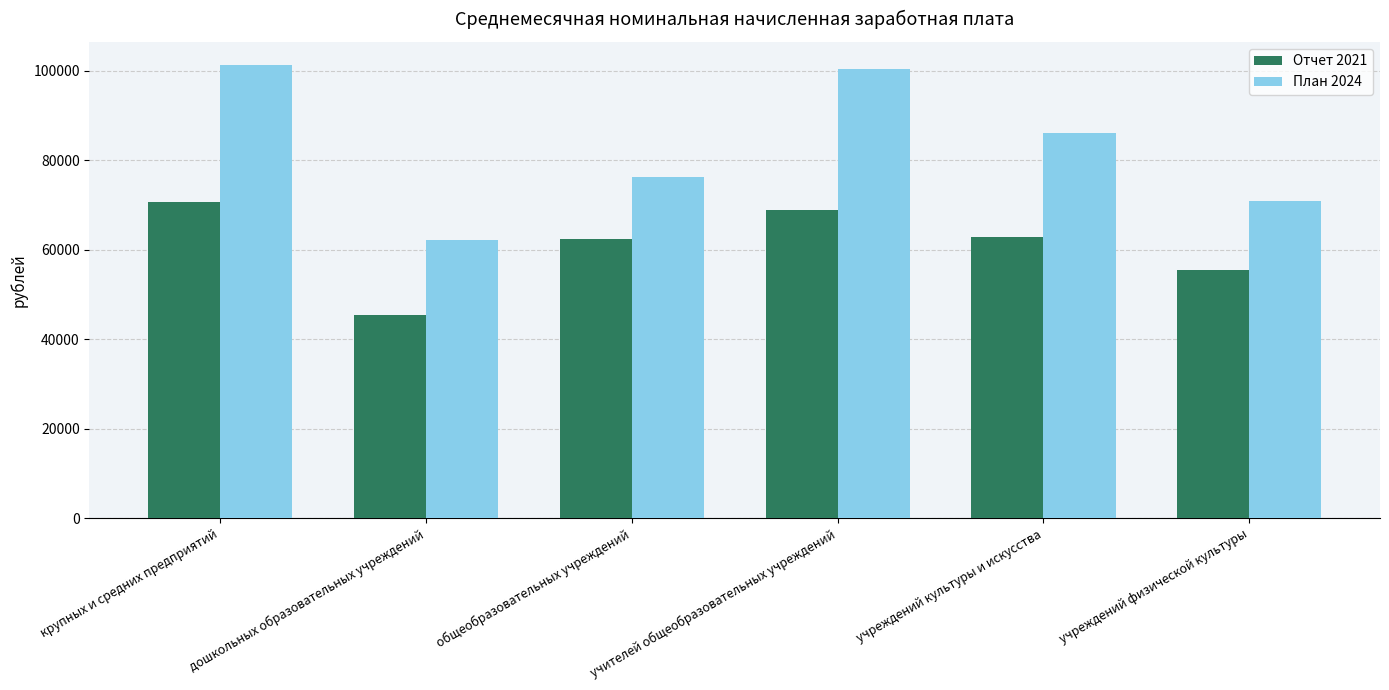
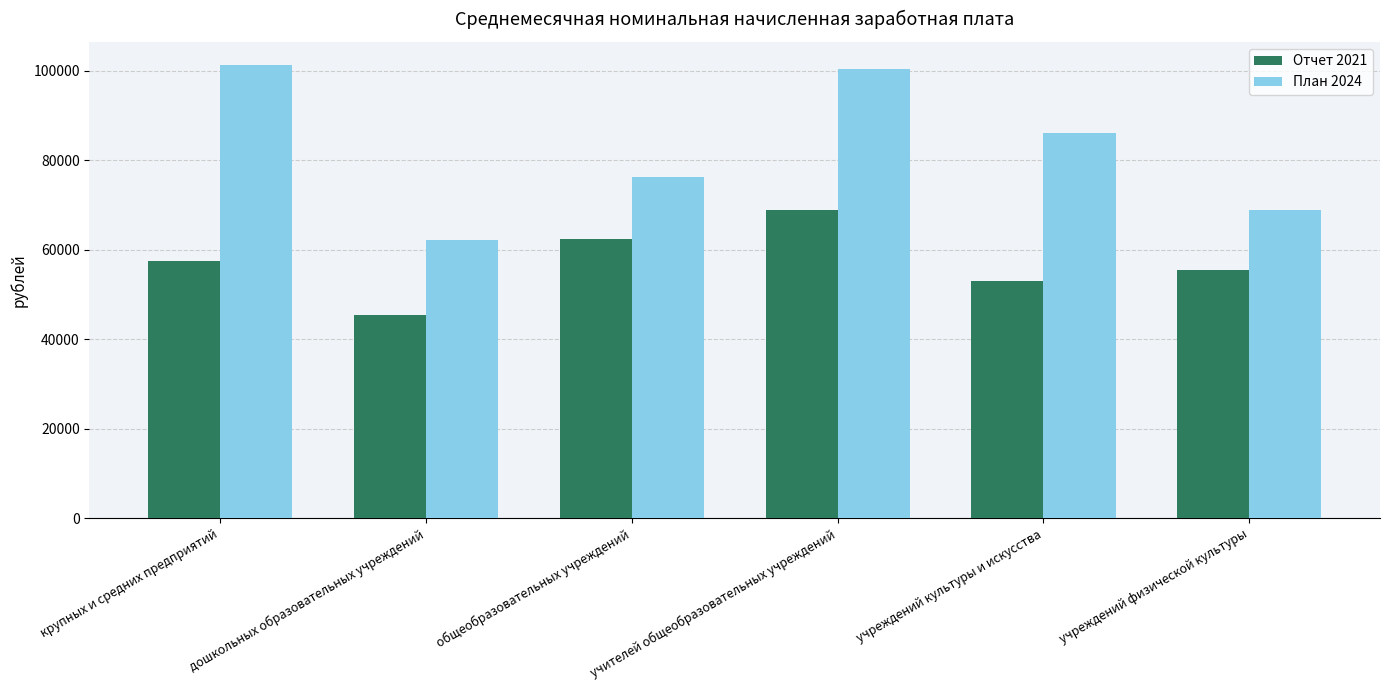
  {
    "Отчет 2021": {
-     "крупных и средних предприятий": 71000,
+     "крупных и средних предприятий": 57000,
      "дошкольных образовательных учреждений": 45000,
      "общеобразовательных учреждений": 62000,
      "учителей общеобразовательных учреждений": 69000,
-     "учреждений культуры и искусства": 63000,
+     "учреждений культуры и искусства": 53000,
      "учреждений физической культуры": 55000
    },
    "План 2024": {
      "крупных и средних предприятий": 101000,
      "дошкольных образовательных учреждений": 62000,
      "общеобразовательных учреждений": 76000,
      "учителей общеобразовательных учреждений": 100000,
      "учреждений культуры и искусства": 86000,
-     "учреждений физической культуры": 71000
+     "учреждений физической культуры": 69000
    }
  }
